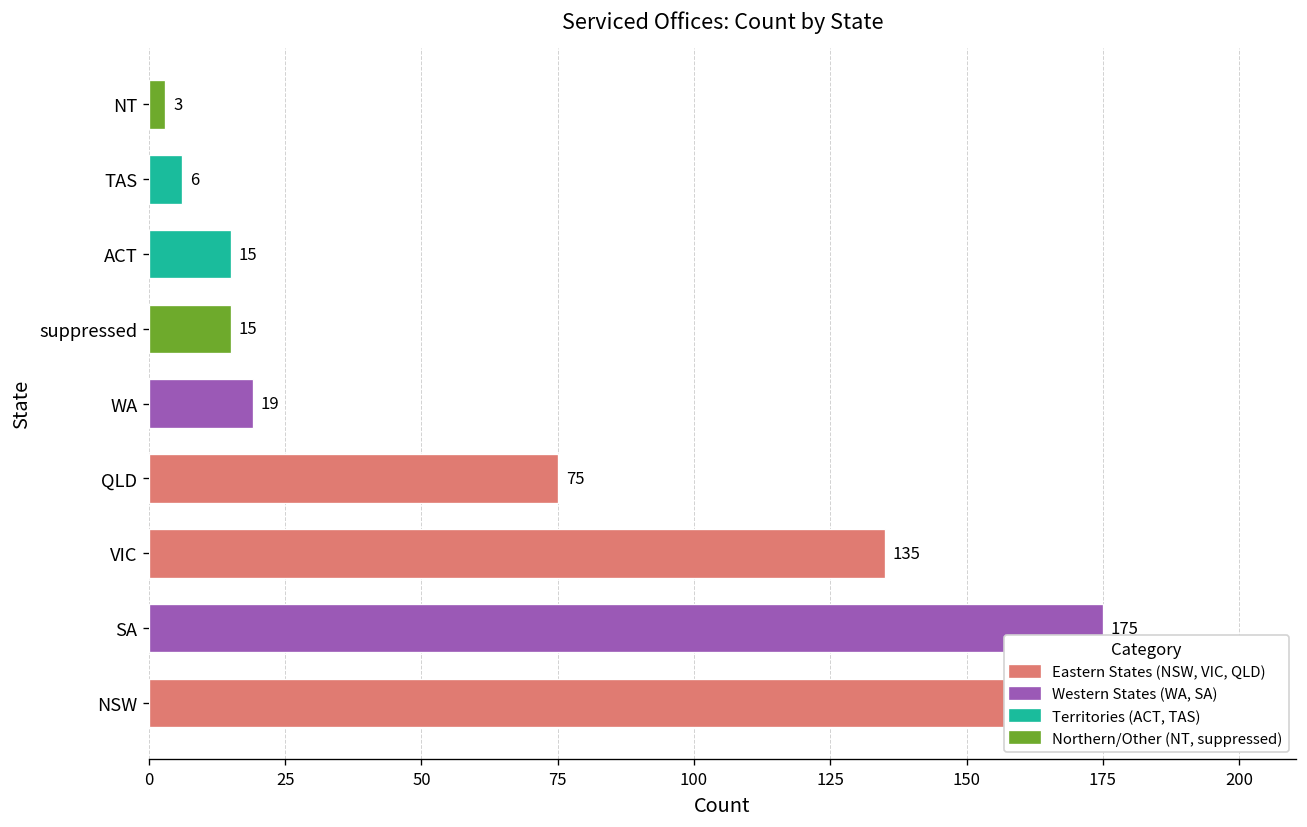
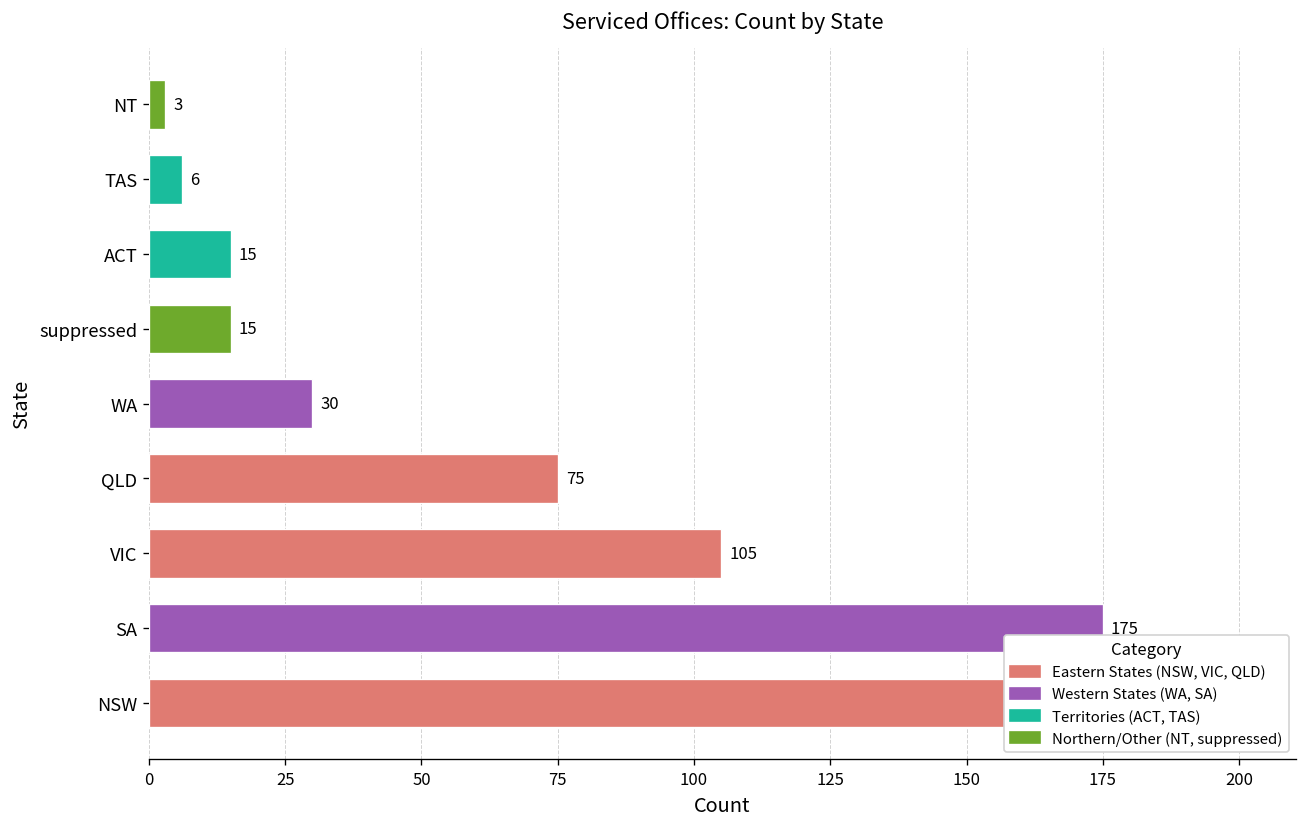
  {
    "NT": 3,
    "TAS": 6,
    "ACT": 15,
    "suppressed": 15,
-   "WA": 19,
+   "WA": 30,
    "QLD": 75,
-   "VIC": 135
+   "VIC": 105
  }
